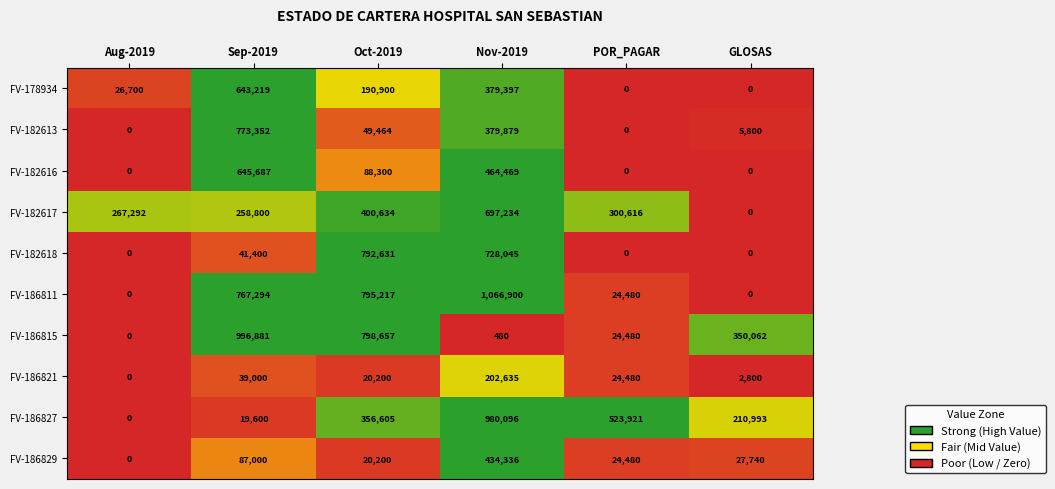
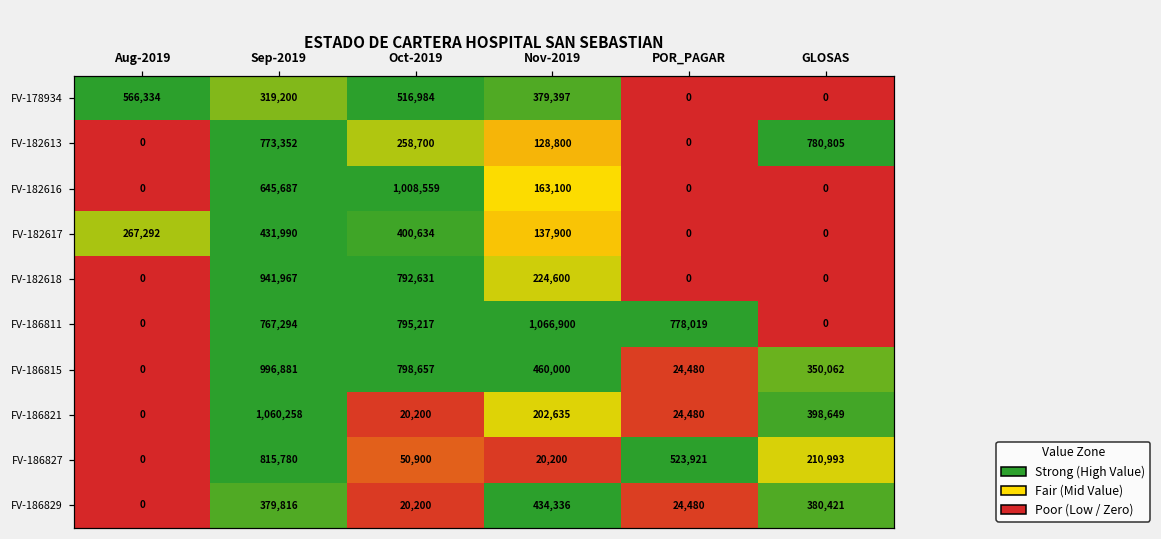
  {
    "FV-178934": {
-     "Aug-2019": "26,700",
-     "Sep-2019": "643,219",
-     "Oct-2019": "190,900",
+     "Aug-2019": "566,334",
+     "Sep-2019": "319,200",
+     "Oct-2019": "516,984",
      "Nov-2019": "379,397",
      "POR_PAGAR": "0",
      "GLOSAS": "0"
    },
    "FV-182613": {
      "Aug-2019": "0",
      "Sep-2019": "773,352",
-     "Oct-2019": "49,464",
-     "Nov-2019": "379,879",
+     "Oct-2019": "258,700",
+     "Nov-2019": "128,800",
      "POR_PAGAR": "0",
-     "GLOSAS": "5,800"
+     "GLOSAS": "780,805"
    },
    "FV-182616": {
      "Aug-2019": "0",
      "Sep-2019": "645,687",
-     "Oct-2019": "88,300",
-     "Nov-2019": "464,469",
+     "Oct-2019": "1,008,559",
+     "Nov-2019": "163,100",
      "POR_PAGAR": "0",
      "GLOSAS": "0"
    },
    "FV-182617": {
      "Aug-2019": "267,292",
-     "Sep-2019": "258,800",
+     "Sep-2019": "431,990",
      "Oct-2019": "400,634",
-     "Nov-2019": "697,234",
-     "POR_PAGAR": "300,616",
+     "Nov-2019": "137,900",
+     "POR_PAGAR": "0",
      "GLOSAS": "0"
    },
    "FV-182618": {
      "Aug-2019": "0",
-     "Sep-2019": "41,400",
+     "Sep-2019": "941,967",
      "Oct-2019": "792,631",
-     "Nov-2019": "728,045",
+     "Nov-2019": "224,600",
      "POR_PAGAR": "0",
      "GLOSAS": "0"
    },
    "FV-186811": {
      "Aug-2019": "0",
      "Sep-2019": "767,294",
      "Oct-2019": "795,217",
      "Nov-2019": "1,066,900",
-     "POR_PAGAR": "24,480",
+     "POR_PAGAR": "778,019",
      "GLOSAS": "0"
    },
    "FV-186815": {
      "Aug-2019": "0",
      "Sep-2019": "996,881",
      "Oct-2019": "798,657",
-     "Nov-2019": "480",
+     "Nov-2019": "460,000",
      "POR_PAGAR": "24,480",
      "GLOSAS": "350,062"
    },
    "FV-186821": {
      "Aug-2019": "0",
-     "Sep-2019": "39,000",
+     "Sep-2019": "1,060,258",
      "Oct-2019": "20,200",
      "Nov-2019": "202,635",
      "POR_PAGAR": "24,480",
-     "GLOSAS": "2,800"
+     "GLOSAS": "398,649"
    },
    "FV-186827": {
      "Aug-2019": "0",
-     "Sep-2019": "19,600",
-     "Oct-2019": "356,605",
-     "Nov-2019": "980,096",
+     "Sep-2019": "815,780",
+     "Oct-2019": "50,900",
+     "Nov-2019": "20,200",
      "POR_PAGAR": "523,921",
      "GLOSAS": "210,993"
    },
    "FV-186829": {
      "Aug-2019": "0",
-     "Sep-2019": "87,000",
+     "Sep-2019": "379,816",
      "Oct-2019": "20,200",
      "Nov-2019": "434,336",
      "POR_PAGAR": "24,480",
-     "GLOSAS": "27,740"
+     "GLOSAS": "380,421"
    }
  }
